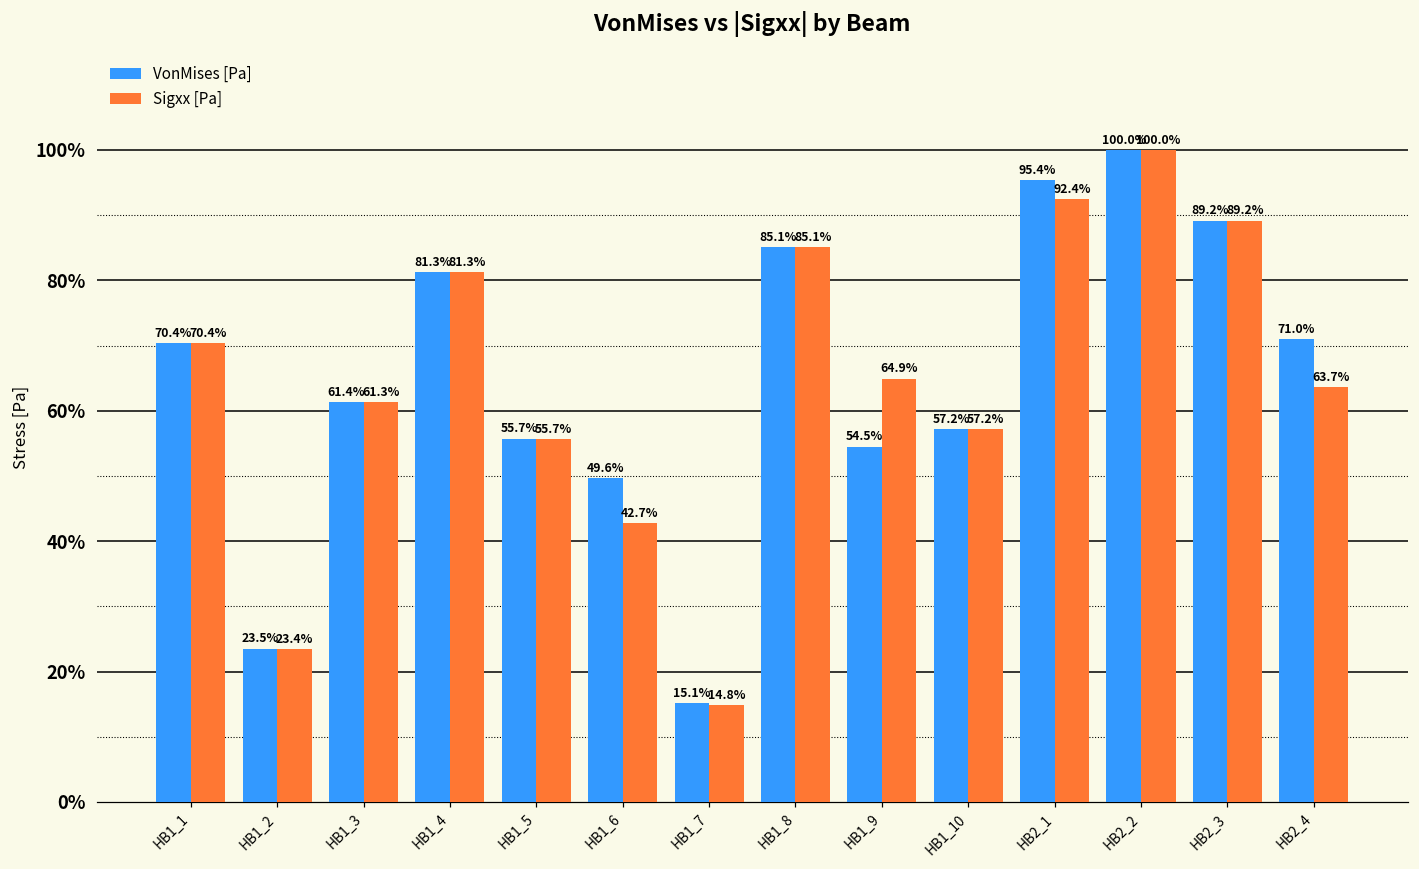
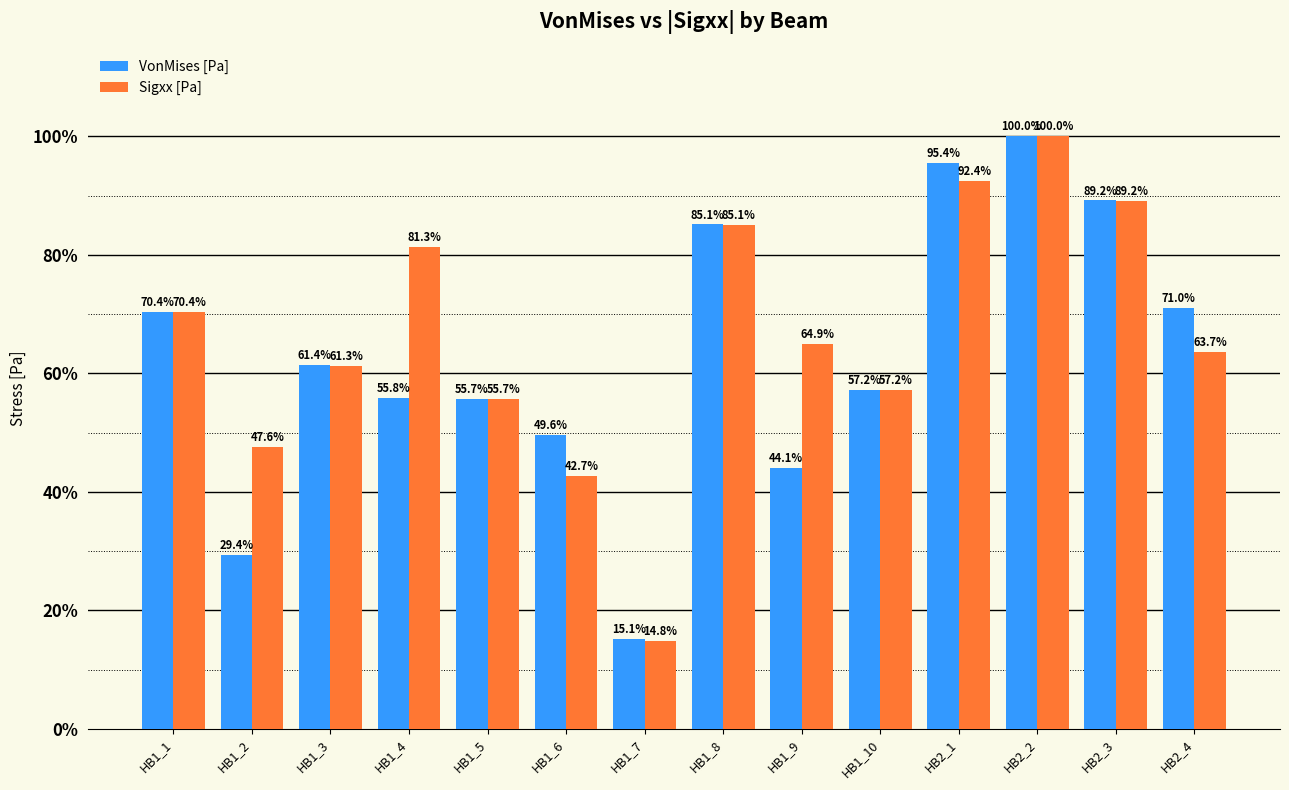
  {
    "VonMises [Pa]": {
      "HB1_1": "70.4%",
-     "HB1_2": "23.5%",
+     "HB1_2": "29.4%",
      "HB1_3": "61.4%",
-     "HB1_4": "81.3%",
+     "HB1_4": "55.8%",
      "HB1_5": "55.7%",
      "HB1_6": "49.6%",
      "HB1_7": "15.1%",
      "HB1_8": "85.1%",
-     "HB1_9": "54.5%",
+     "HB1_9": "44.1%",
      "HB1_10": "57.2%",
      "HB2_1": "95.4%",
      "HB2_3": "89.2%",
      "HB2_4": "71.0%"
    },
    "Sigxx [Pa]": {
      "HB1_1": "70.4%",
-     "HB1_2": "23.4%",
+     "HB1_2": "47.6%",
      "HB1_3": "61.3%",
      "HB1_4": "81.3%",
      "HB1_5": "55.7%",
      "HB1_6": "42.7%",
      "HB1_7": "14.8%",
      "HB1_8": "85.1%",
      "HB1_9": "64.9%",
      "HB1_10": "57.2%",
      "HB2_1": "92.4%",
      "HB2_3": "89.2%",
      "HB2_4": "63.7%"
    }
  }
